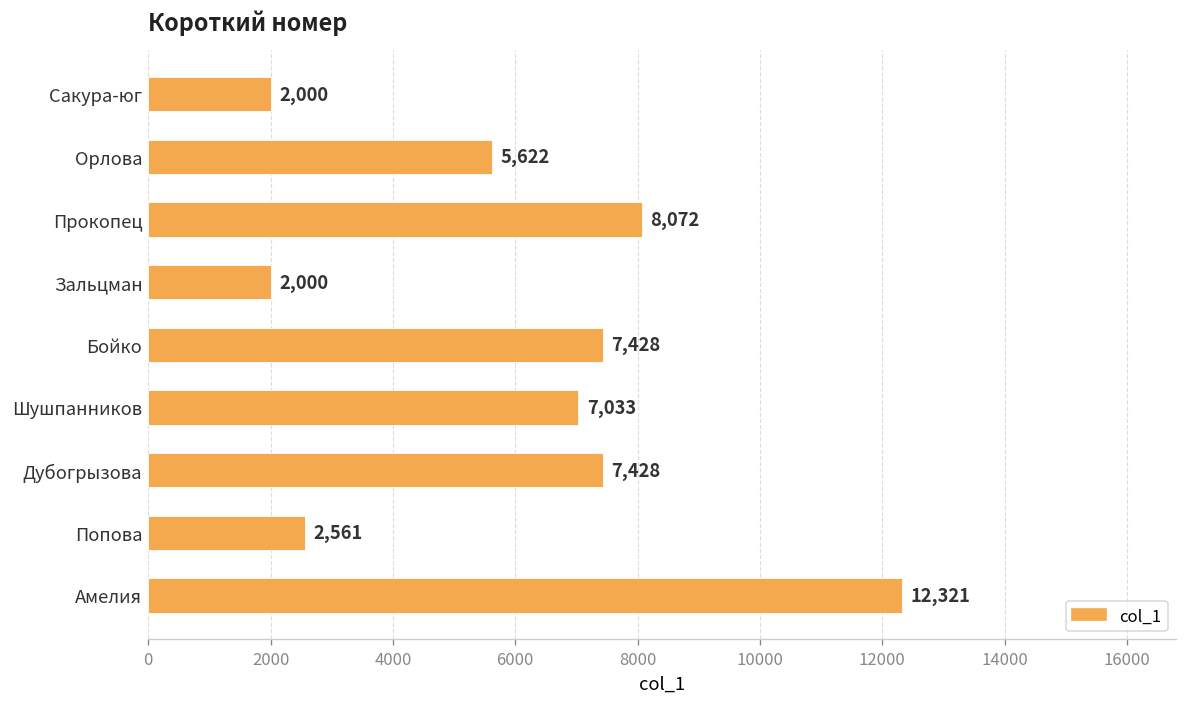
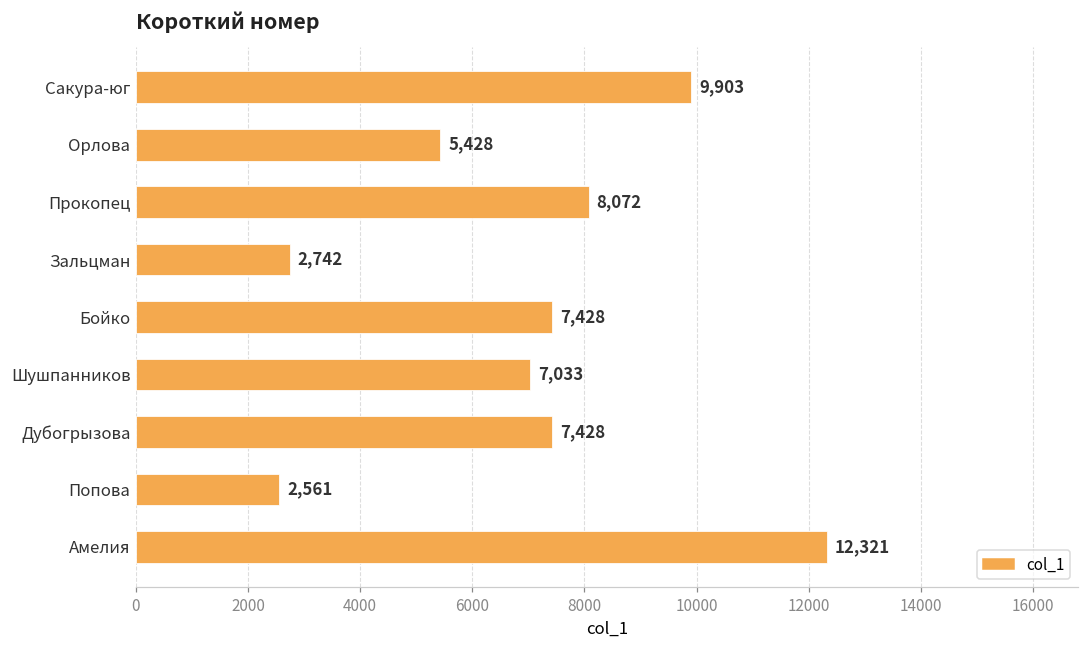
  {
-   "Сакура-юг": "2,000",
-   "Орлова": "5,622",
+   "Сакура-юг": "9,903",
+   "Орлова": "5,428",
    "Прокопец": "8,072",
-   "Зальцман": "2,000",
+   "Зальцман": "2,742",
    "Бойко": "7,428",
    "Шушпанников": "7,033",
    "Дубогрызова": "7,428",
    "Попова": "2,561",
    "Амелия": "12,321"
  }
